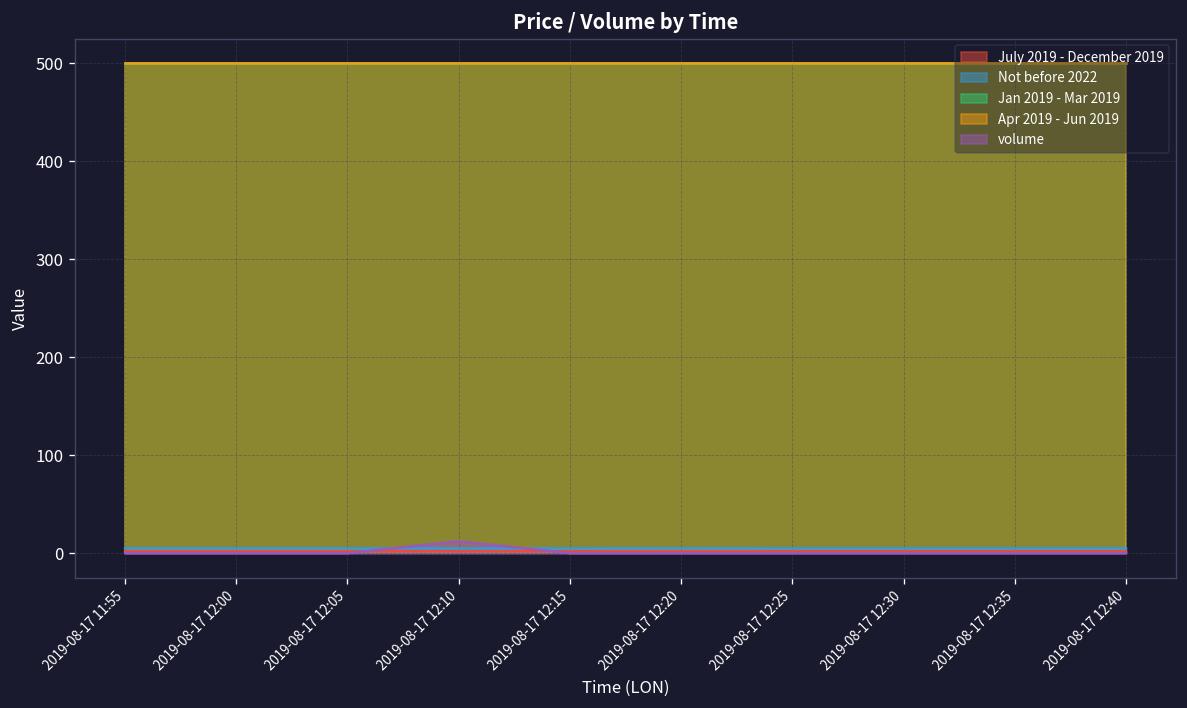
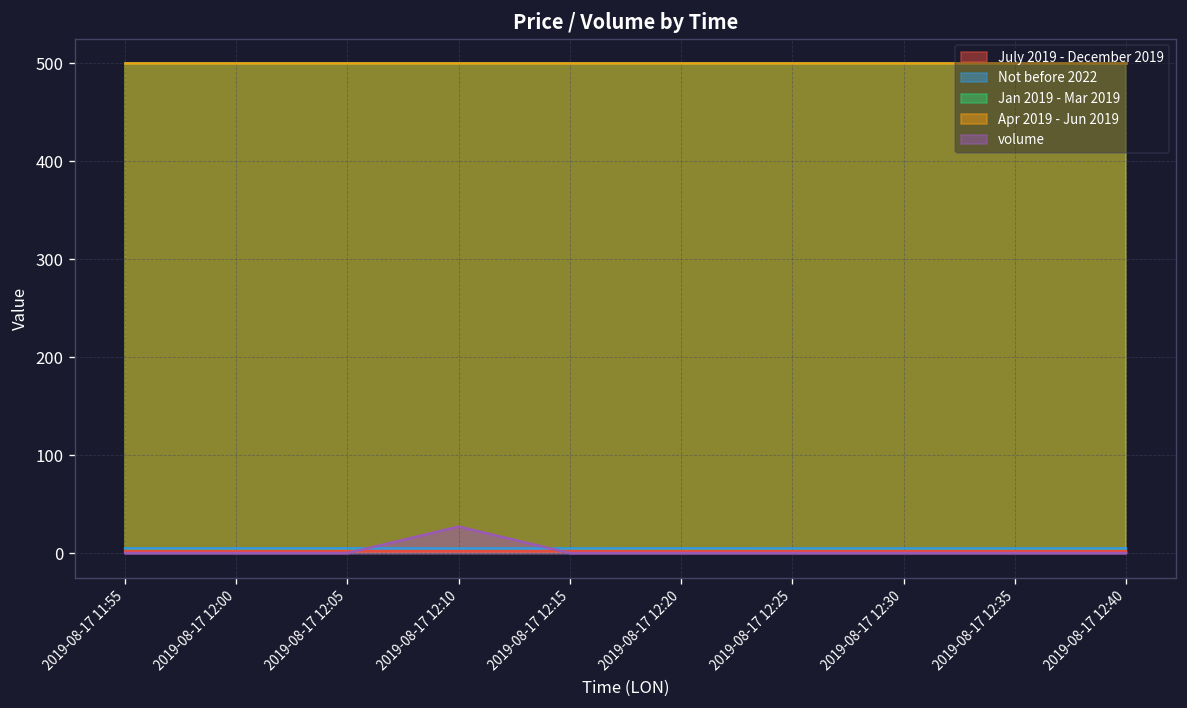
  {
    "Apr 2019 - Jun 2019": {
      "2019-08-17 11:55": 500,
      "2019-08-17 12:00": 500,
      "2019-08-17 12:05": 500,
      "2019-08-17 12:10": 500,
      "2019-08-17 12:15": 500,
      "2019-08-17 12:20": 500,
      "2019-08-17 12:25": 500,
      "2019-08-17 12:30": 500
    },
    "volume": {
-     "2019-08-17 12:10": 10
+     "2019-08-17 12:10": 30
    }
  }
